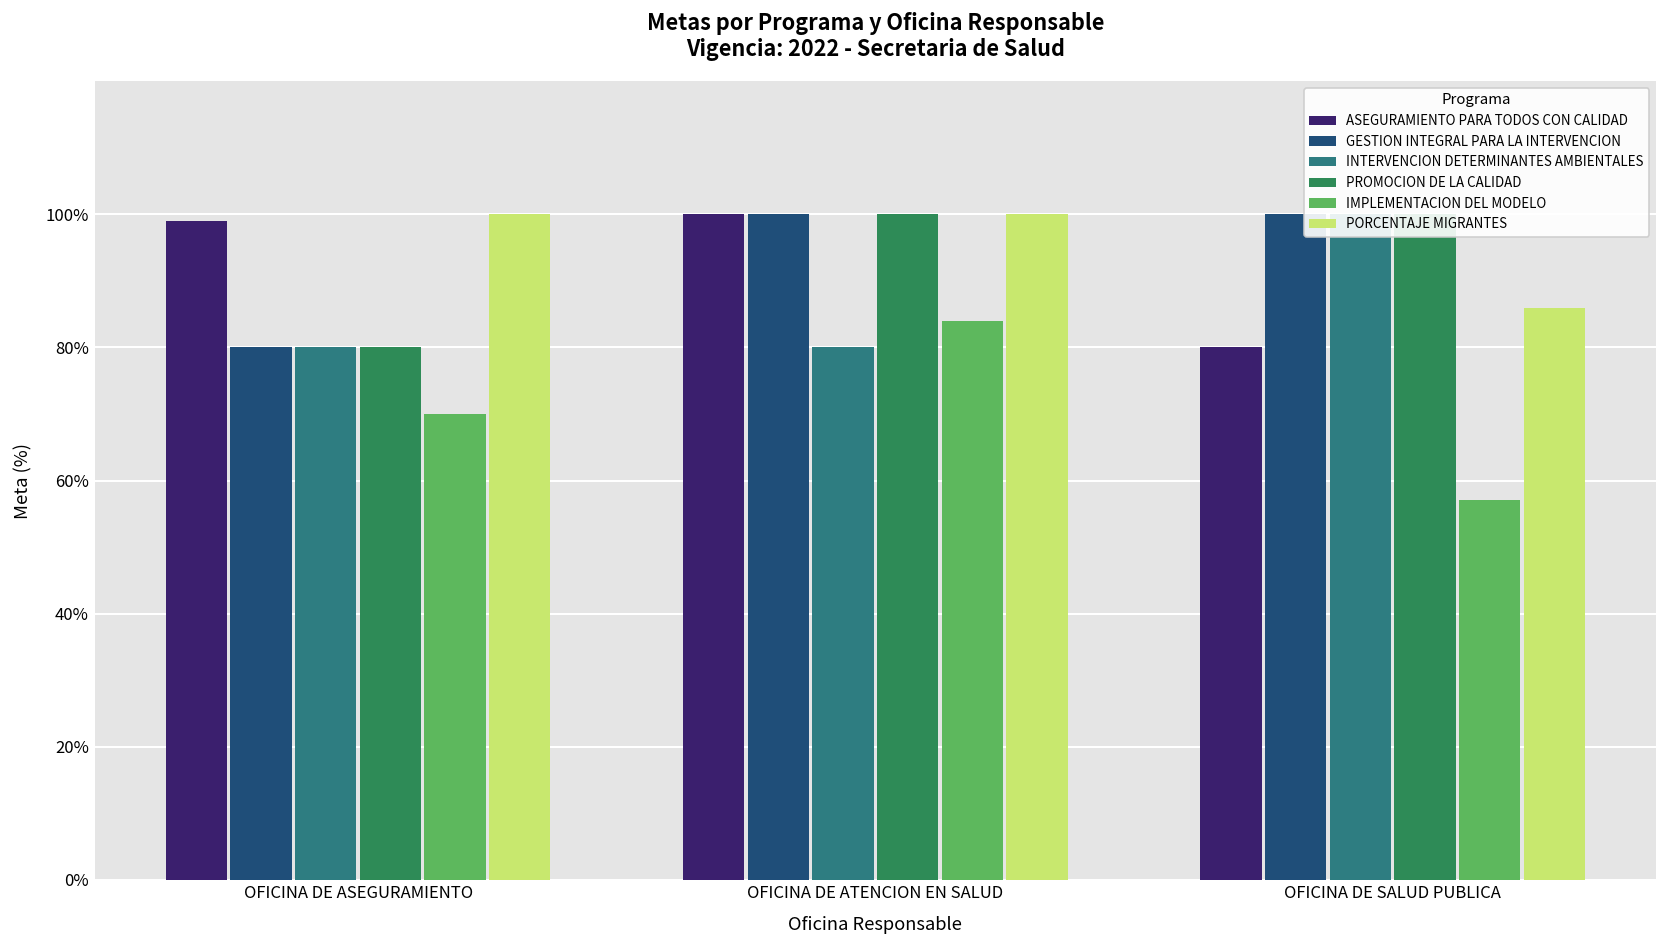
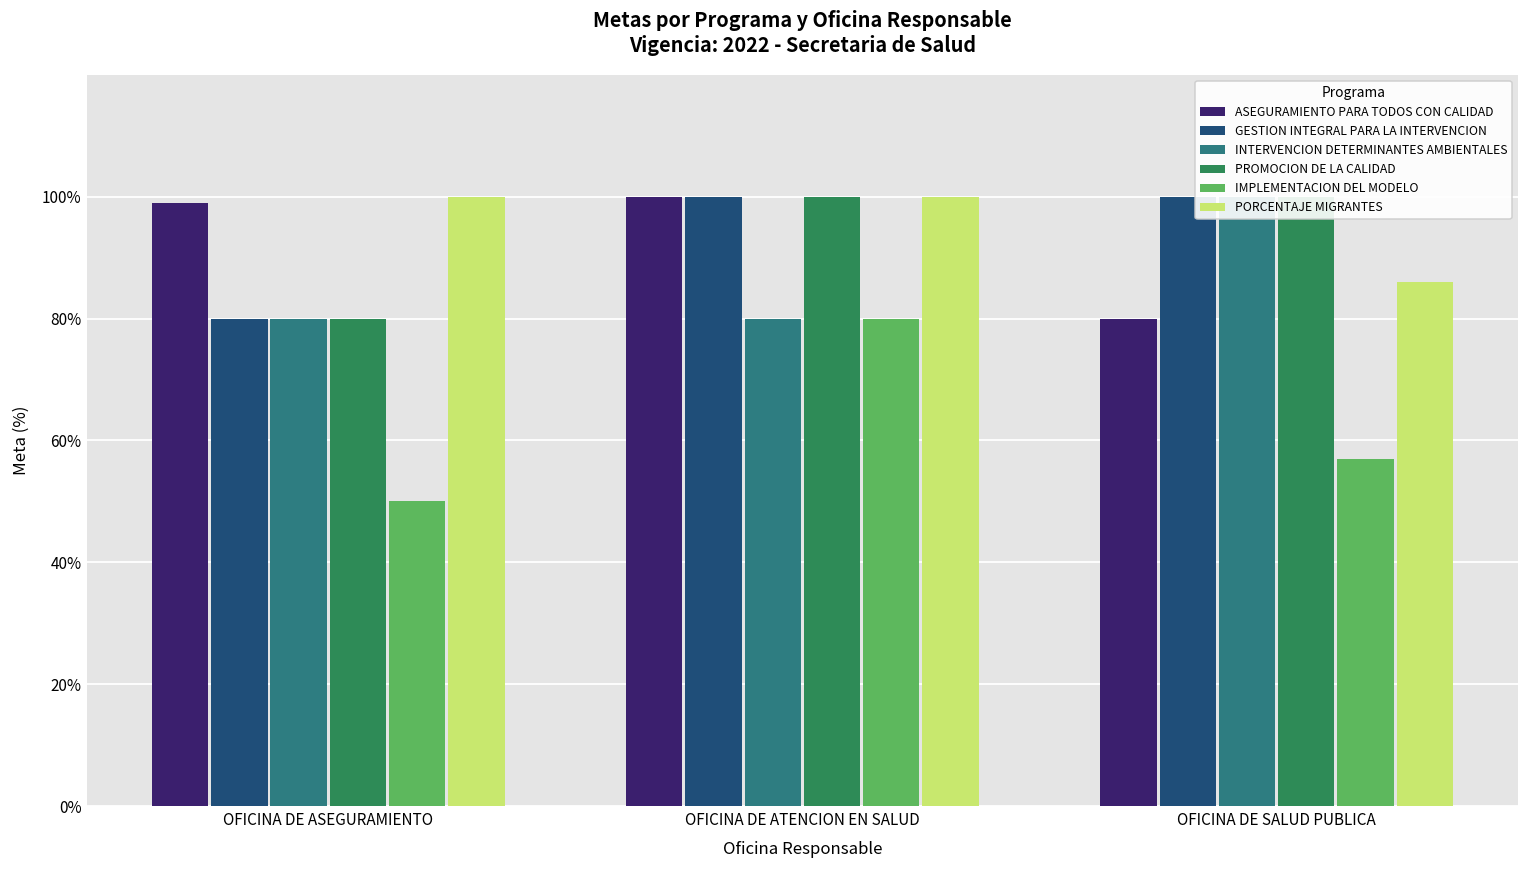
  {
    "IMPLEMENTACION DEL MODELO": {
-     "OFICINA DE ASEGURAMIENTO": "70%",
-     "OFICINA DE ATENCION EN SALUD": "84%",
+     "OFICINA DE ASEGURAMIENTO": "50%",
+     "OFICINA DE ATENCION EN SALUD": "80%",
      "OFICINA DE SALUD PUBLICA": "57%"
    },
    "PORCENTAJE MIGRANTES": {
      "OFICINA DE ASEGURAMIENTO": "100%",
      "OFICINA DE ATENCION EN SALUD": "100%",
      "OFICINA DE SALUD PUBLICA": "86%"
    }
  }
